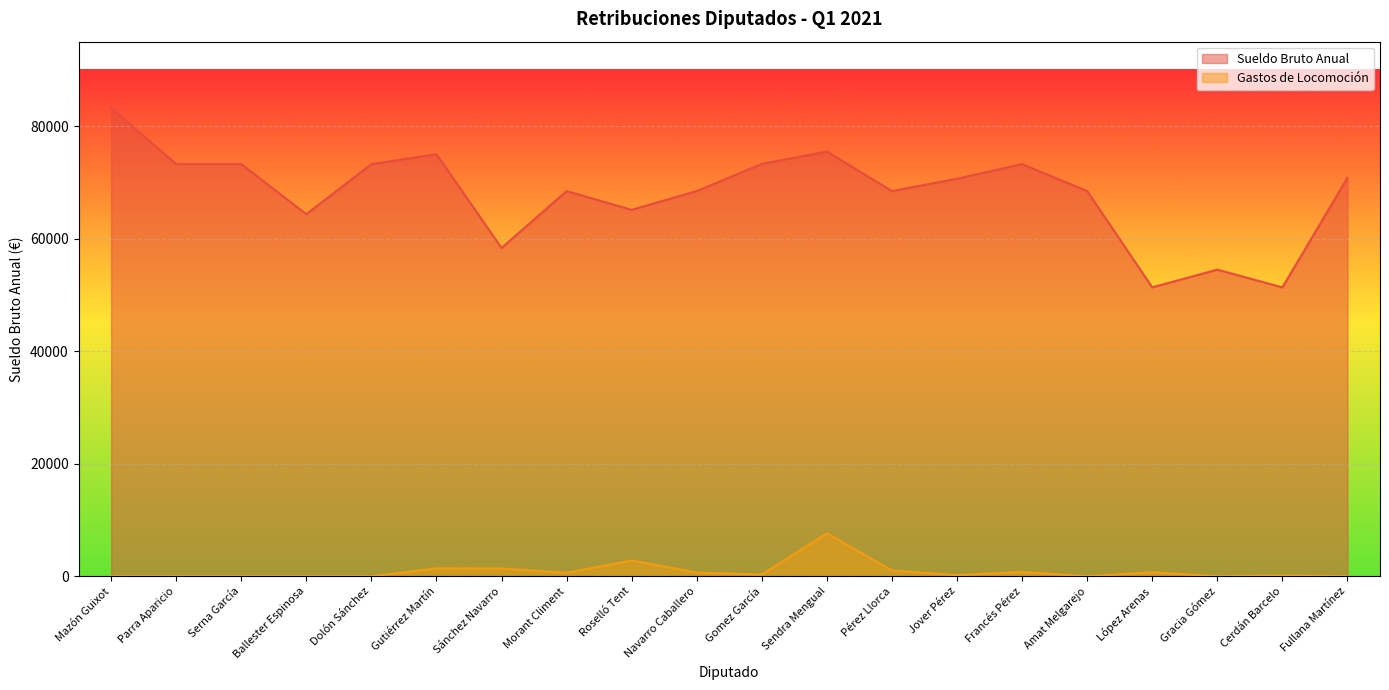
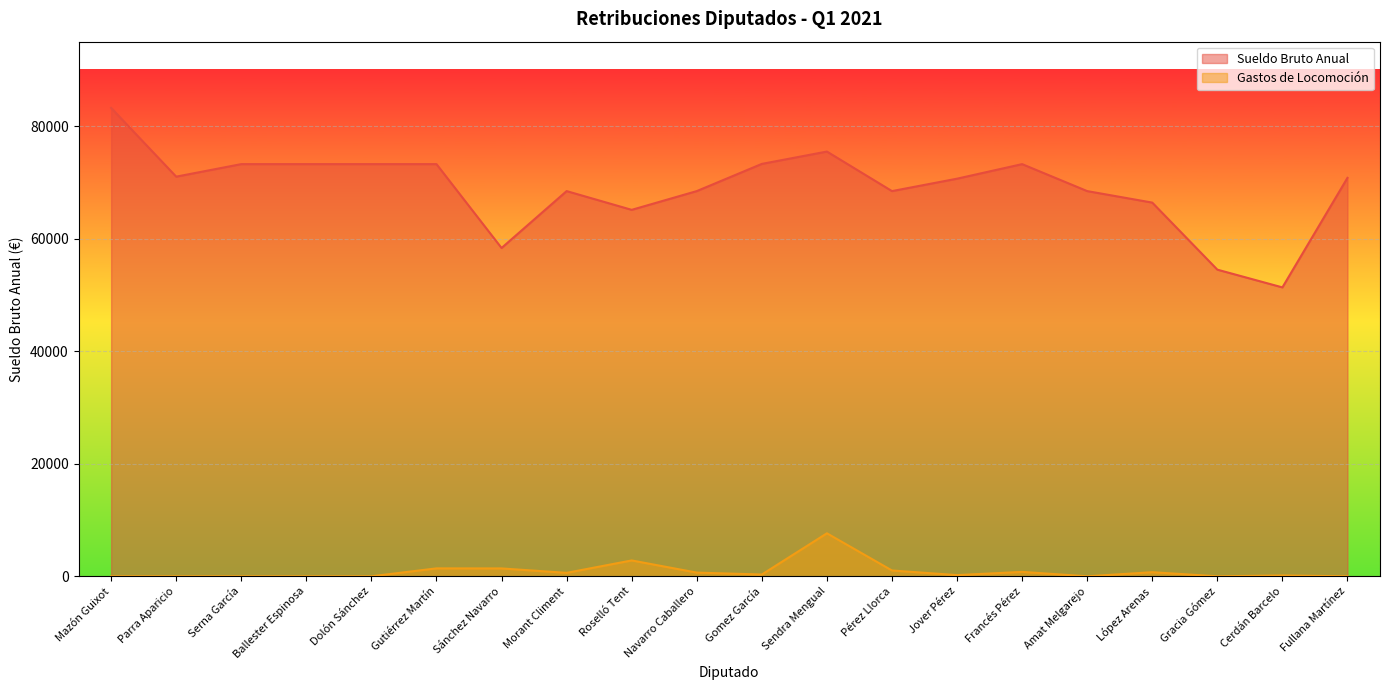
  {
    "Sueldo Bruto Anual": {
      "Mazón Guixot": 83000,
-     "Parra Aparicio": 73000,
+     "Parra Aparicio": 71000,
      "Serna García": 73000,
-     "Ballester Espinosa": 64000,
+     "Ballester Espinosa": 73000,
      "Dolón Sánchez": 73000,
-     "Gutiérrez Martín": 75000,
+     "Gutiérrez Martín": 73000,
      "Sánchez Navarro": 58000,
      "Morant Climent": 68000,
      "Roselló Tent": 65000,
      "Navarro Caballero": 68000,
      "Gomez García": 73000,
      "Sendra Mengual": 75000,
      "Pérez Llorca": 68000,
      "Jover Pérez": 71000,
      "Francés Pérez": 73000,
      "Amat Melgarejo": 68000,
-     "López Arenas": 51000,
+     "López Arenas": 66000,
      "Gracia Gómez": 54000,
      "Cerdán Barcelo": 51000,
      "Fullana Martínez": 71000
    },
    "Gastos de Locomoción": {
      "Mazón Guixot": 0,
      "Parra Aparicio": 0,
      "Serna García": 0,
      "Ballester Espinosa": 0,
      "Dolón Sánchez": 0,
      "Gutiérrez Martín": 1000,
      "Sánchez Navarro": 1000,
      "Morant Climent": 1000,
      "Roselló Tent": 3000,
      "Navarro Caballero": 1000,
      "Gomez García": 0,
      "Sendra Mengual": 8000,
      "Pérez Llorca": 1000,
      "Jover Pérez": 0,
      "Francés Pérez": 1000,
      "Amat Melgarejo": 0,
      "López Arenas": 1000,
      "Gracia Gómez": 0,
      "Cerdán Barcelo": 0,
      "Fullana Martínez": 0
    }
  }
